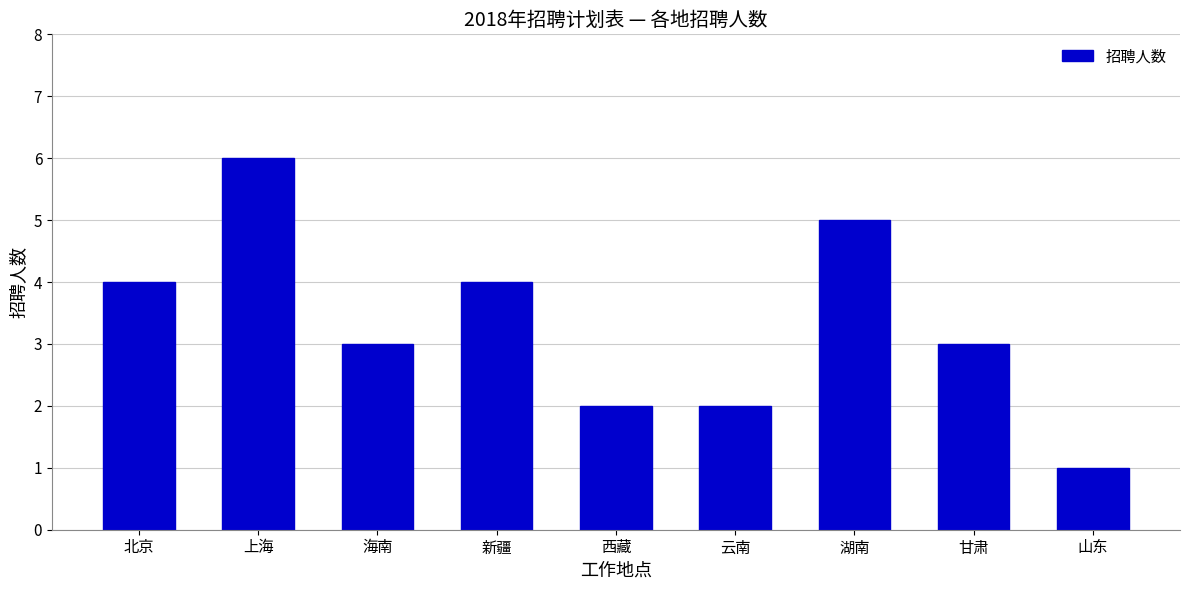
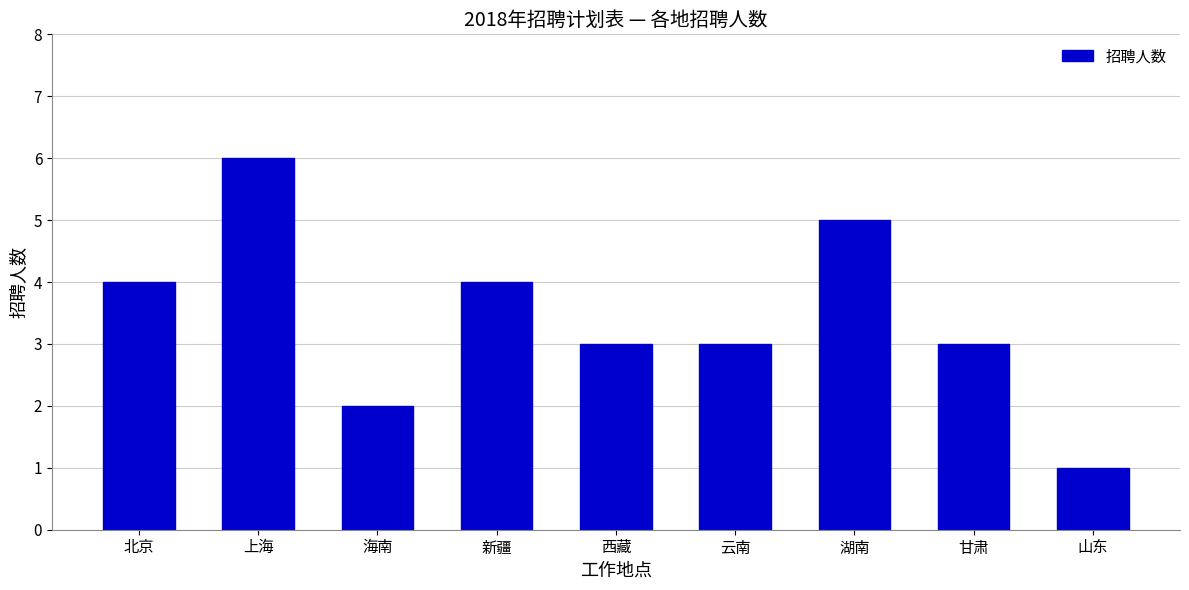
  {
    "北京": 4,
    "上海": 6,
-   "海南": 3,
+   "海南": 2,
    "新疆": 4,
-   "西藏": 2,
-   "云南": 2,
+   "西藏": 3,
+   "云南": 3,
    "湖南": 5,
    "甘肃": 3,
    "山东": 1
  }
